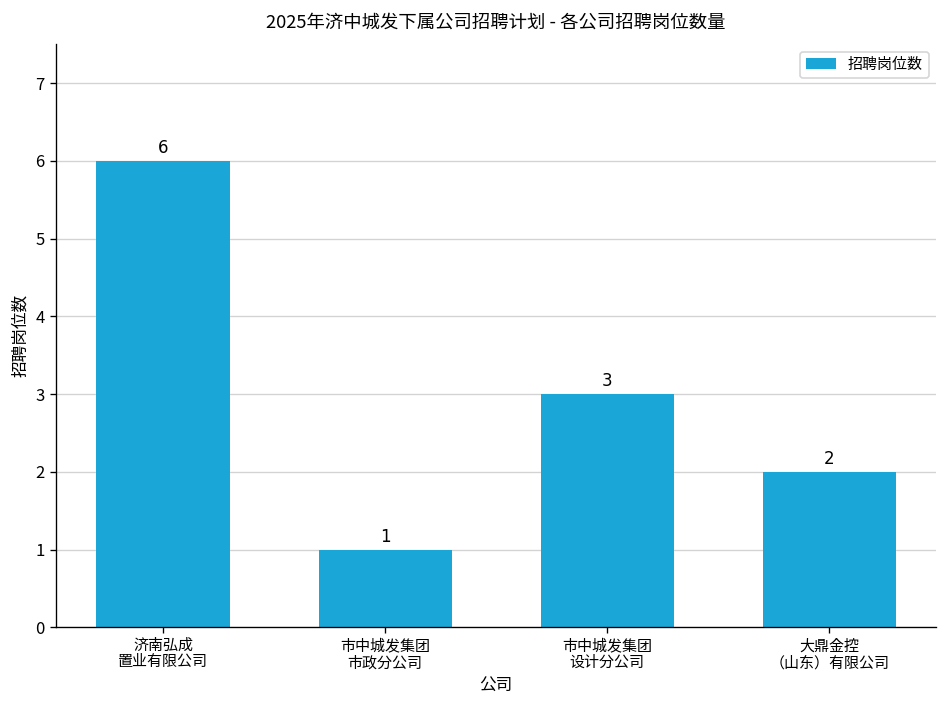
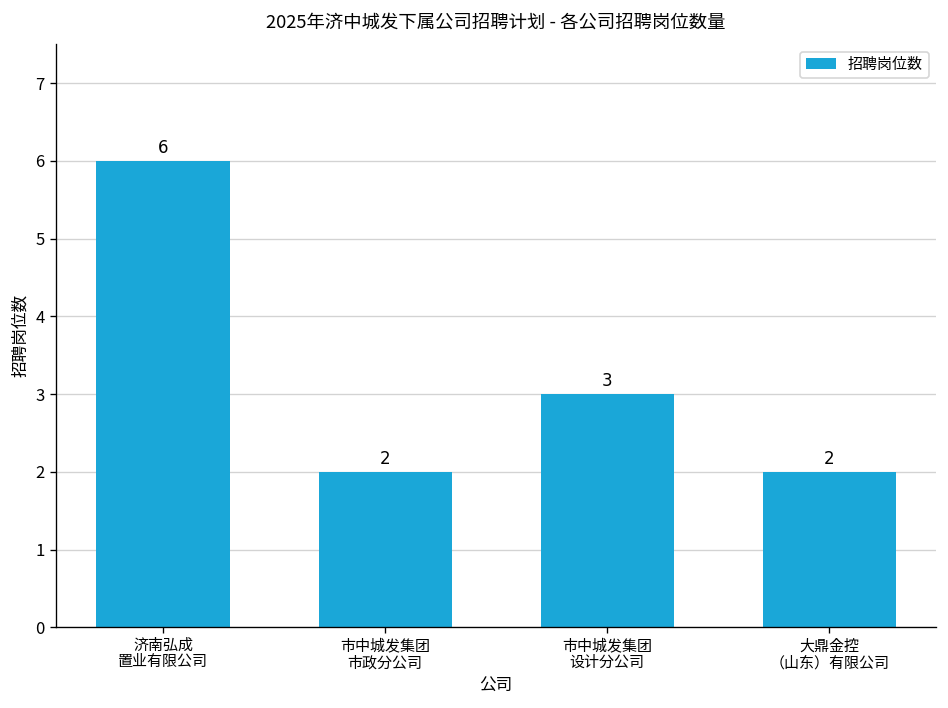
  {
    "济南弘成 置业有限公司": 6,
-   "市中城发集团 市政分公司": 1,
+   "市中城发集团 市政分公司": 2,
    "市中城发集团 设计分公司": 3,
    "大鼎金控 （山东）有限公司": 2
  }
